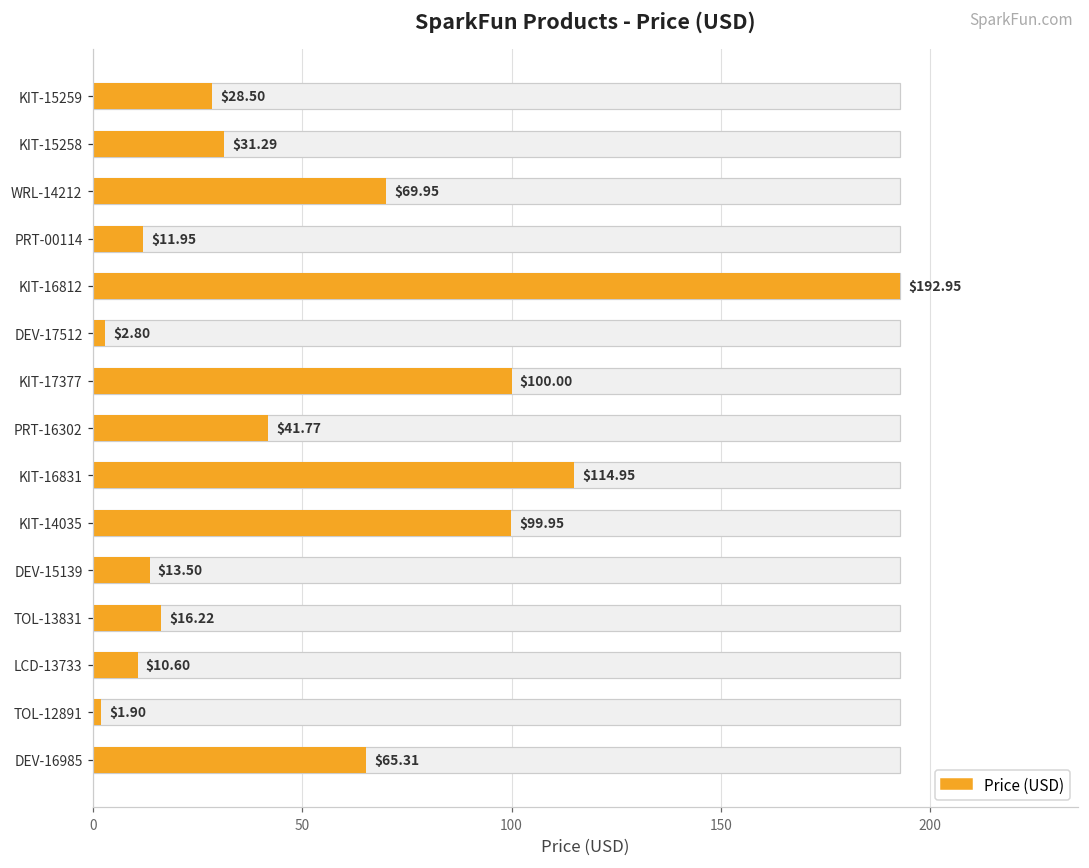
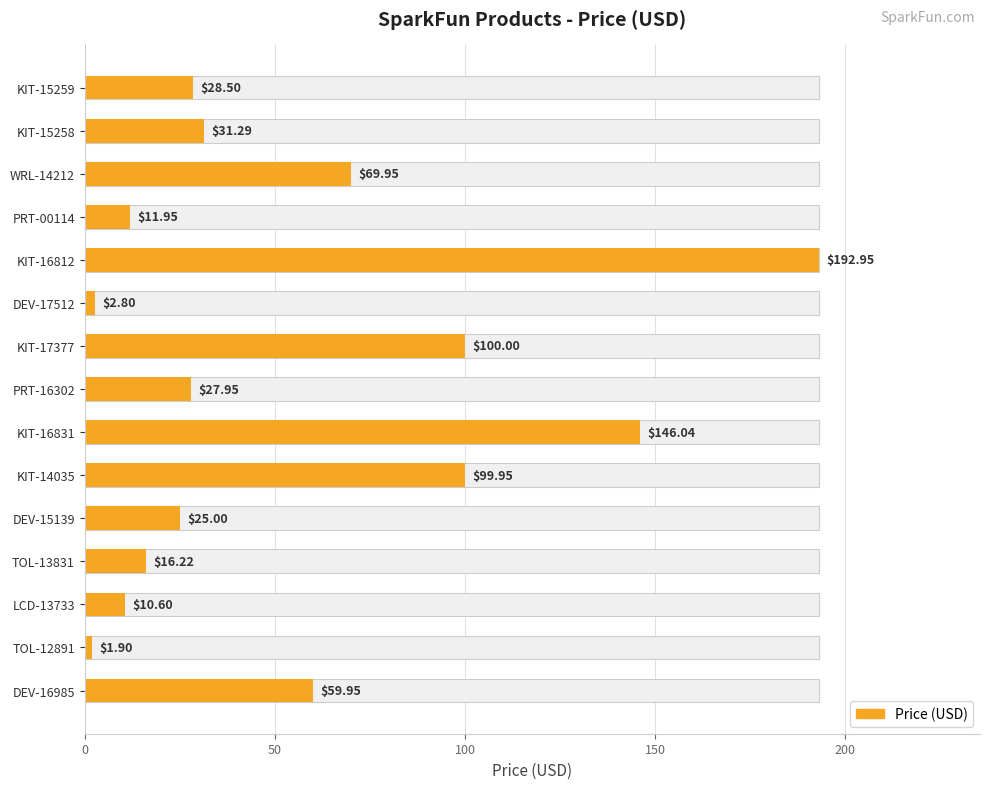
  {
    "Price (USD)": {
      "KIT-16812": "$192.95",
-     "PRT-16302": "$41.77",
-     "KIT-16831": "$114.95",
-     "DEV-15139": "$13.50",
-     "DEV-16985": "$65.31"
+     "PRT-16302": "$27.95",
+     "KIT-16831": "$146.04",
+     "DEV-15139": "$25.00",
+     "DEV-16985": "$59.95"
    }
  }
